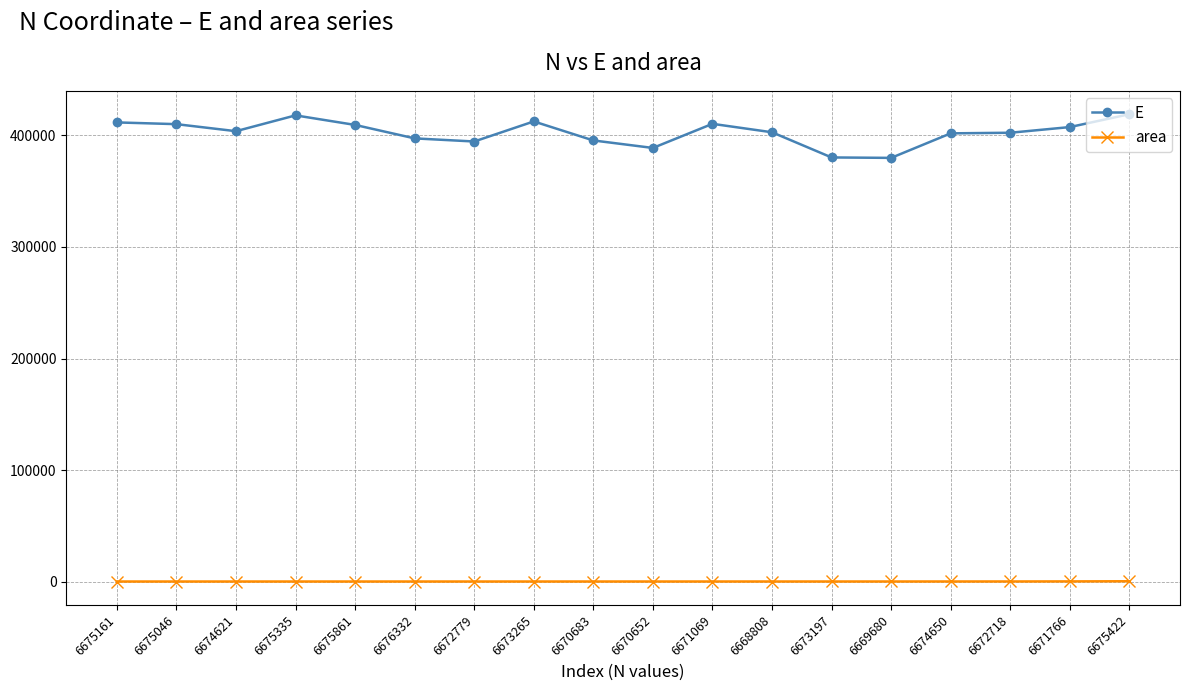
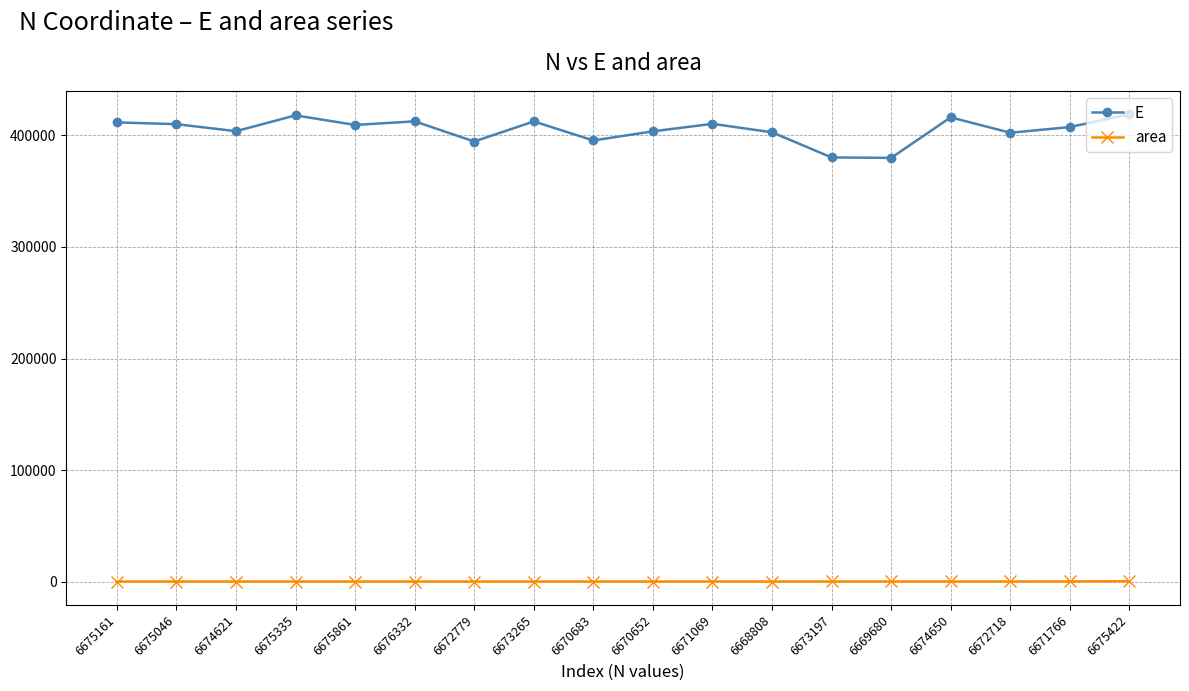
  {
    "E": {
      "6675161": 412000,
      "6675046": 410000,
      "6674621": 404000,
      "6675335": 418000,
      "6675861": 409000,
-     "6676332": 397000,
+     "6676332": 413000,
      "6672779": 395000,
      "6673265": 413000,
      "6670683": 396000,
-     "6670652": 389000,
+     "6670652": 404000,
      "6671069": 410000,
      "6668808": 403000,
      "6673197": 380000,
      "6669680": 380000,
-     "6674650": 402000,
+     "6674650": 416000,
      "6672718": 402000,
      "6671766": 408000
    },
    "area": {
      "6675161": 0,
      "6675046": 0,
      "6674621": 0,
      "6675335": 0,
      "6675861": 0,
      "6676332": 0,
      "6672779": 0,
      "6673265": 0,
      "6670683": 0,
      "6670652": 0,
      "6671069": 0,
      "6668808": 0,
      "6673197": 0,
      "6669680": 0,
      "6674650": 0,
      "6672718": 0,
      "6671766": 0,
      "6675422": 0
    }
  }
